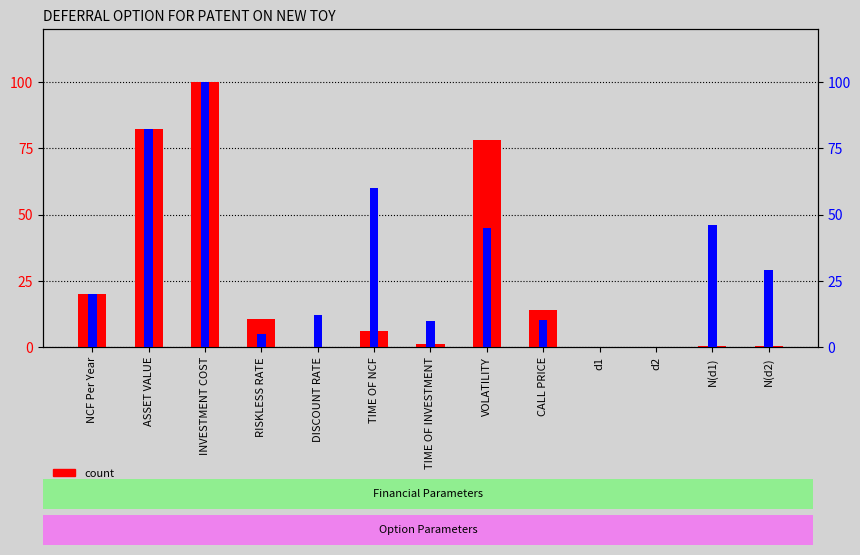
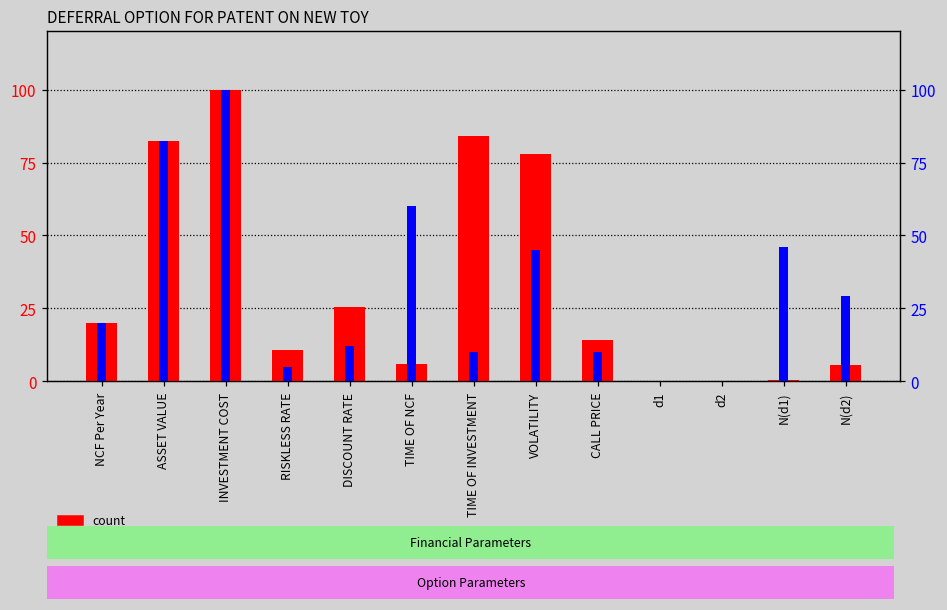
  {
    "count": {
      "NCF Per Year": 20,
      "ASSET VALUE": 82,
      "INVESTMENT COST": 100,
      "RISKLESS RATE": 11,
-     "DISCOUNT RATE": 0,
+     "DISCOUNT RATE": 25,
      "TIME OF NCF": 6,
-     "TIME OF INVESTMENT": 1,
+     "TIME OF INVESTMENT": 84,
      "VOLATILITY": 78,
      "CALL PRICE": 14,
      "d1": 0,
      "d2": 0,
-     "N(d2)": 0
+     "N(d2)": 6
    }
  }
